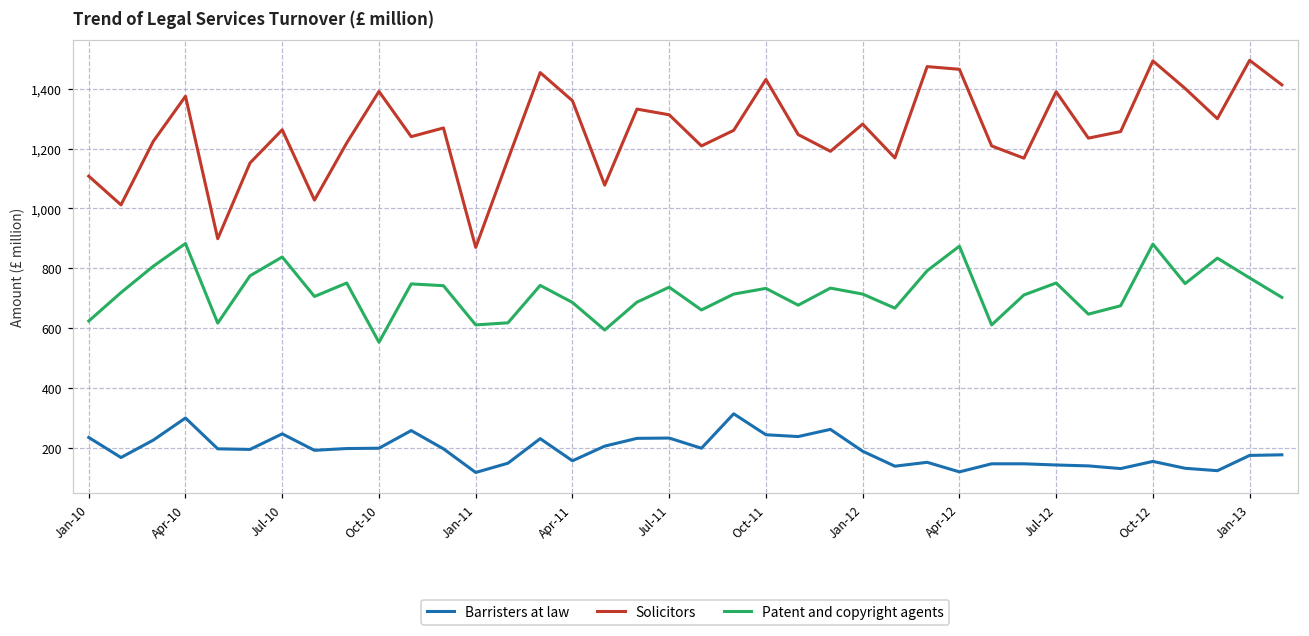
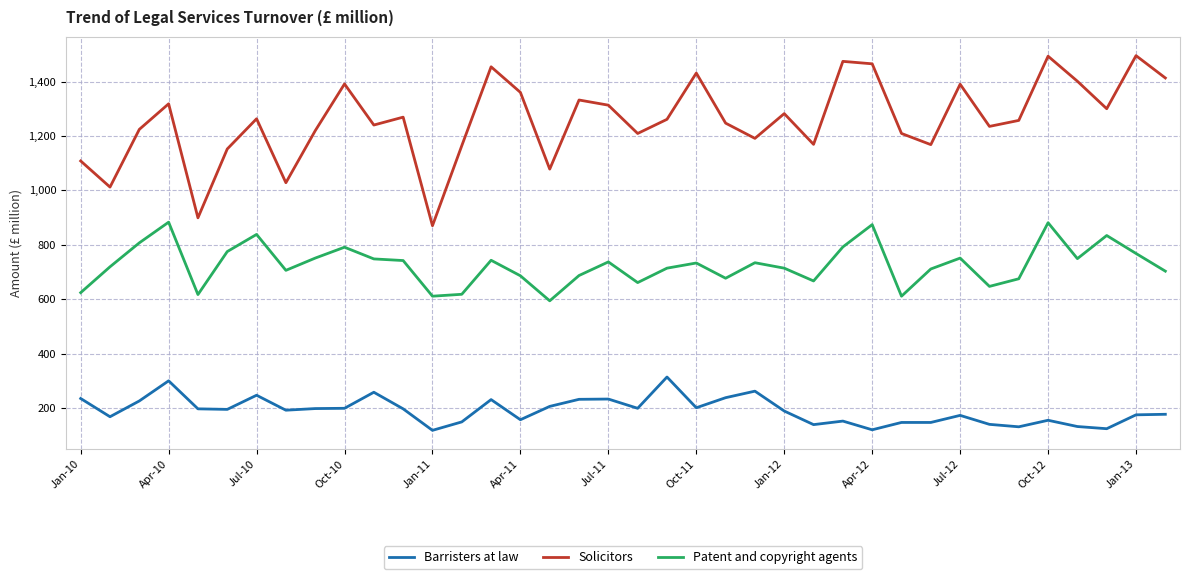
  {
    "Barristers at law": {
      "Jan-10": "240",
      "Apr-10": "300",
      "Jul-10": "250",
      "Oct-10": "200",
      "Jan-11": "120",
      "Apr-11": "160",
      "Jul-11": "230",
-     "Oct-11": "240",
+     "Oct-11": "200",
      "Jan-12": "190",
      "Apr-12": "120",
-     "Jul-12": "140",
+     "Jul-12": "170",
      "Oct-12": "160",
      "Jan-13": "180"
    },
    "Solicitors": {
      "Jan-10": "1,110",
-     "Apr-10": "1,380",
+     "Apr-10": "1,320",
      "Jul-10": "1,260",
      "Oct-10": "1,390",
      "Jan-11": "870",
      "Apr-11": "1,360",
      "Jul-11": "1,310",
      "Oct-11": "1,430",
      "Jan-12": "1,280",
      "Apr-12": "1,470",
      "Jul-12": "1,390",
      "Oct-12": "1,490",
      "Jan-13": "1,500"
    },
    "Patent and copyright agents": {
      "Jan-10": "620",
      "Apr-10": "880",
      "Jul-10": "840",
-     "Oct-10": "550",
+     "Oct-10": "790",
      "Jan-11": "610",
      "Apr-11": "690",
      "Jul-11": "740",
      "Oct-11": "730",
      "Jan-12": "710",
      "Apr-12": "870",
      "Jul-12": "750",
      "Oct-12": "880",
      "Jan-13": "770"
    }
  }
